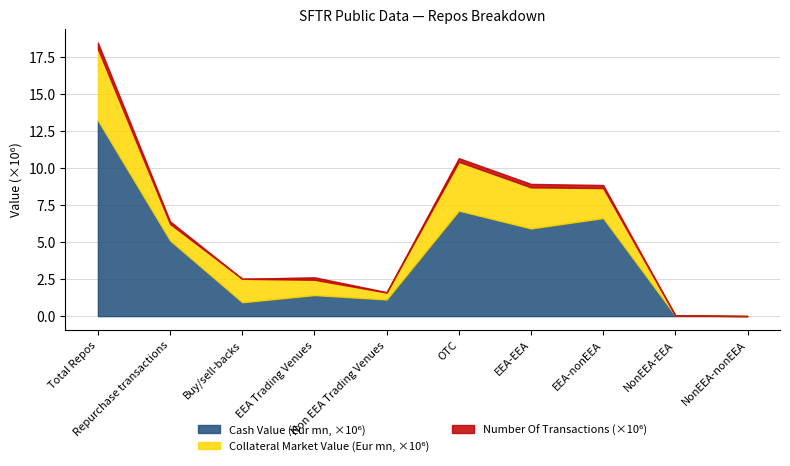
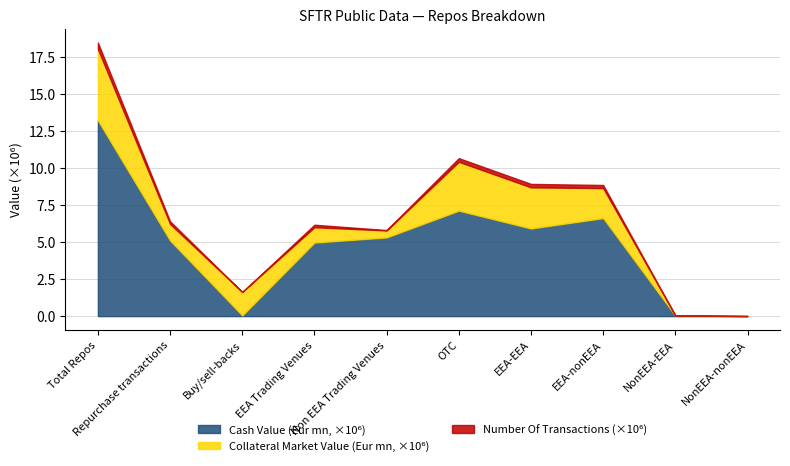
  {
    "Cash Value (Eur mn, ×10⁶)": {
      "Total Repos": 13.2,
      "Repurchase transactions": 5.1,
-     "Buy/sell-backs": 0.9,
-     "EEA Trading Venues": 1.4,
-     "Non EEA Trading Venues": 1.1,
+     "Buy/sell-backs": 0.0,
+     "EEA Trading Venues": 5.0,
+     "Non EEA Trading Venues": 5.3,
      "OTC": 7.1,
      "EEA-EEA": 5.9,
      "EEA-nonEEA": 6.6
    },
    "Collateral Market Value (Eur mn, ×10⁶)": {
      "Total Repos": 4.8,
      "Repurchase transactions": 1.1,
      "OTC": 3.3,
      "EEA-EEA": 2.8,
      "EEA-nonEEA": 2.0
    },
    "Number Of Transactions (×10⁶)": {
      "Total Repos": 0.4,
      "Repurchase transactions": 0.2,
      "OTC": 0.2,
      "EEA-EEA": 0.2,
      "EEA-nonEEA": 0.2
    }
  }
